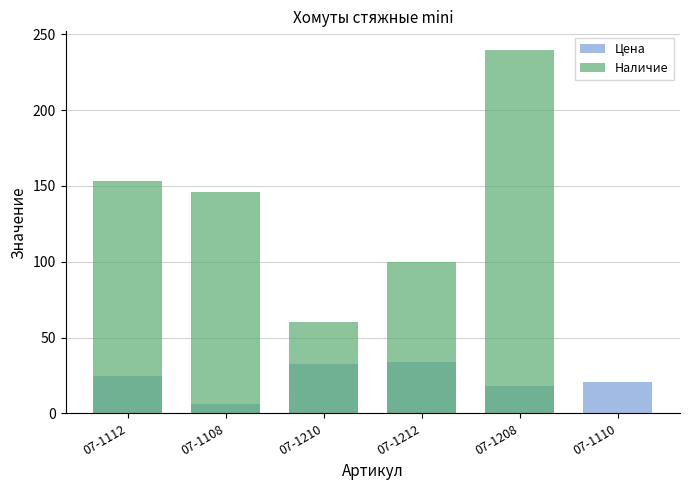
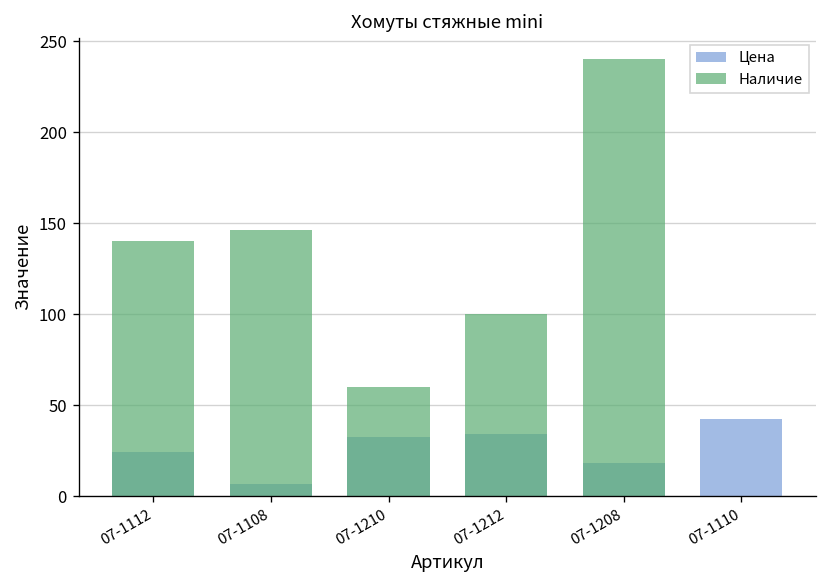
  {
    "Цена": {
-     "07-1110": 21
+     "07-1110": 42
    },
    "Наличие": {
-     "07-1112": 153,
+     "07-1112": 140,
      "07-1108": 146,
      "07-1210": 60,
      "07-1212": 100,
      "07-1208": 240,
      "07-1110": 0
    }
  }
